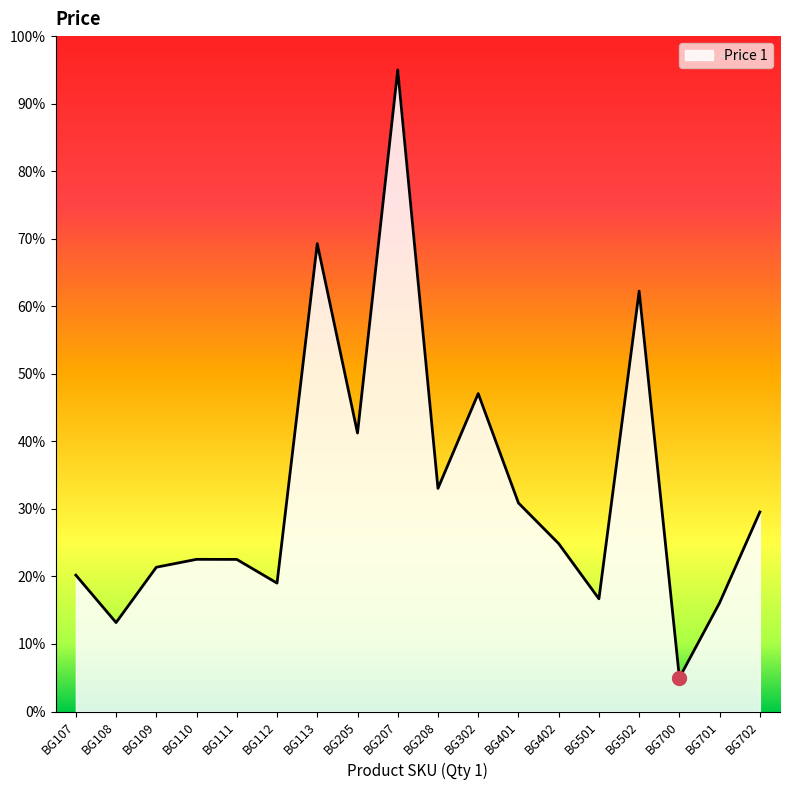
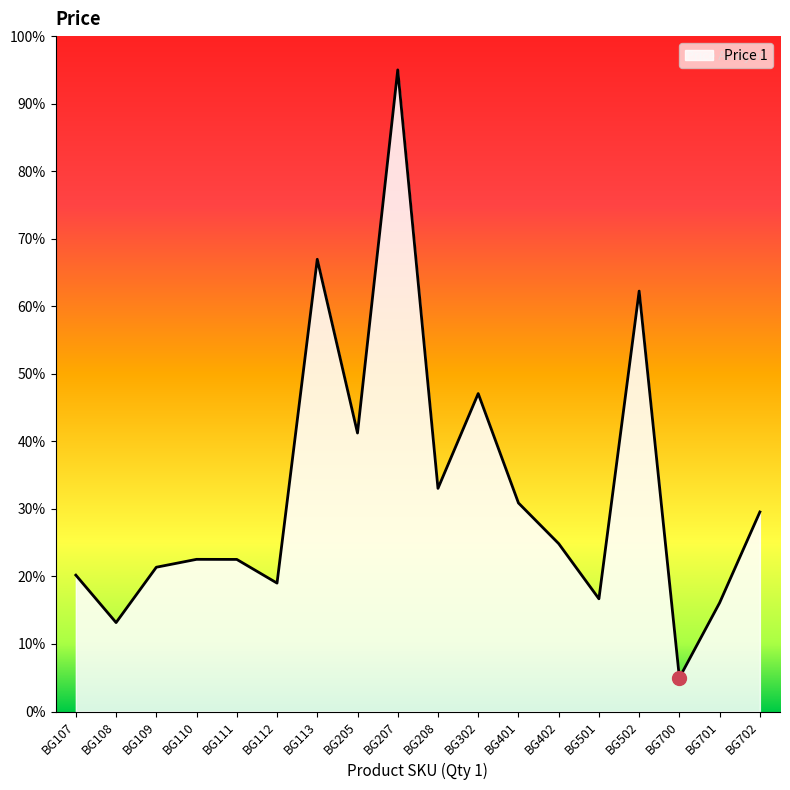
  {
    "Price 1": {
      "BG107": "20%",
      "BG108": "13%",
      "BG109": "21%",
      "BG110": "23%",
      "BG111": "23%",
      "BG112": "19%",
-     "BG113": "69%",
+     "BG113": "67%",
      "BG205": "41%",
      "BG207": "95%",
      "BG208": "33%",
      "BG302": "47%",
      "BG401": "31%",
      "BG402": "25%",
      "BG501": "17%",
      "BG502": "62%",
      "BG701": "16%",
      "BG702": "30%"
    }
  }
